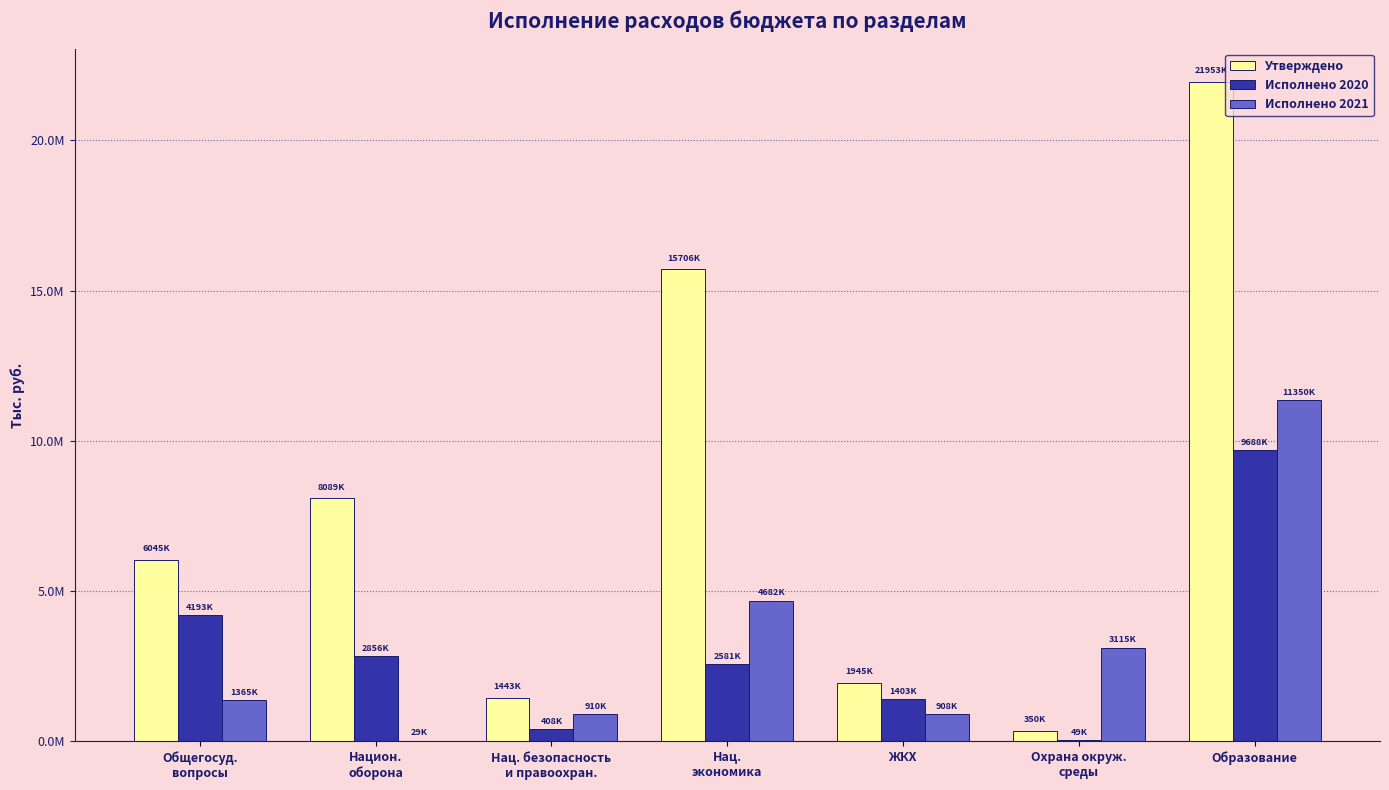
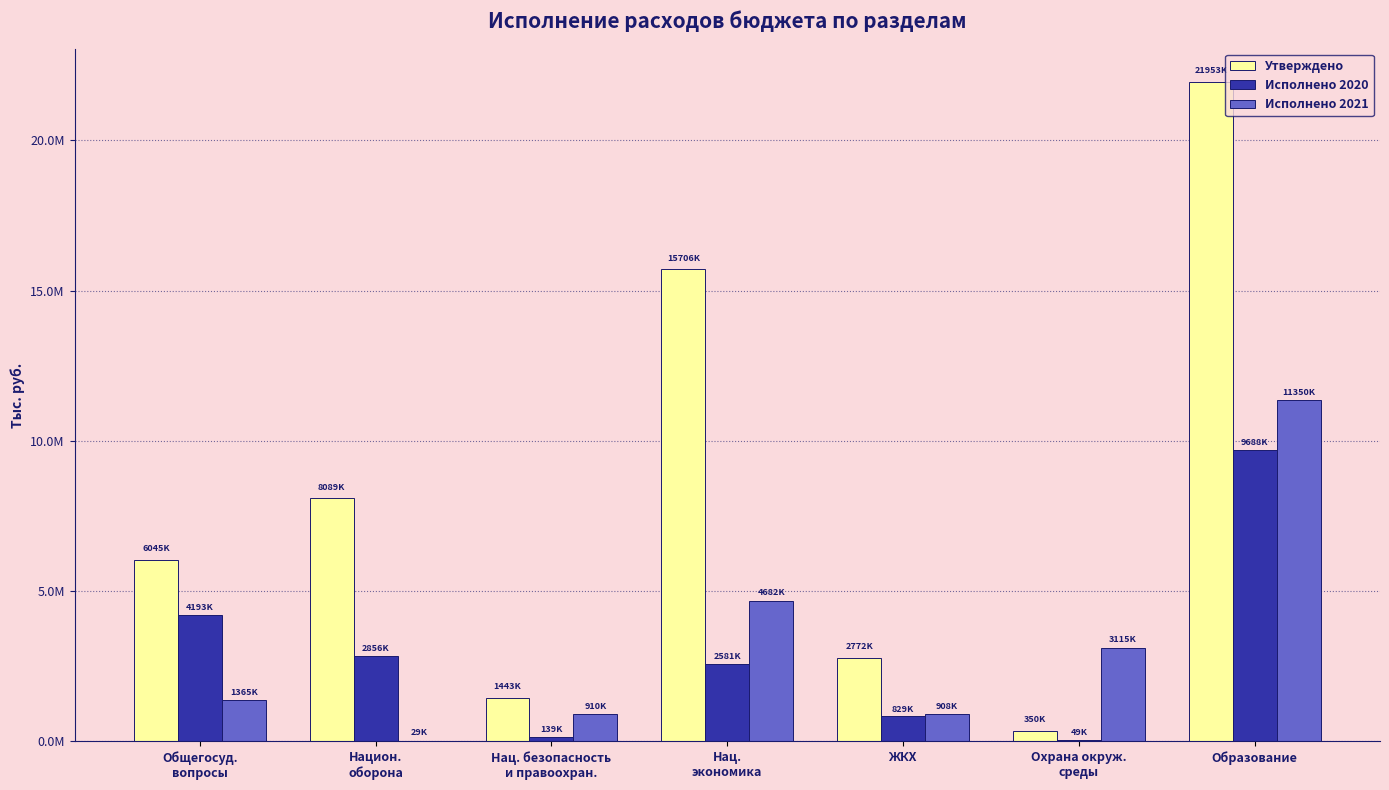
  {
    "Утверждено": {
      "Общегосуд. вопросы": "6045K",
      "Национ. оборона": "8089K",
      "Нац. безопасность и правоохран.": "1443K",
      "Нац. экономика": "15706K",
-     "ЖКХ": "1945K",
+     "ЖКХ": "2772K",
      "Охрана окруж. среды": "350K"
    },
    "Исполнено 2020": {
      "Общегосуд. вопросы": "4193K",
      "Национ. оборона": "2856K",
-     "Нац. безопасность и правоохран.": "408K",
+     "Нац. безопасность и правоохран.": "139K",
      "Нац. экономика": "2581K",
-     "ЖКХ": "1403K",
+     "ЖКХ": "829K",
      "Охрана окруж. среды": "49K",
      "Образование": "9688K"
    },
    "Исполнено 2021": {
      "Общегосуд. вопросы": "1365K",
      "Национ. оборона": "29K",
      "Нац. безопасность и правоохран.": "910K",
      "Нац. экономика": "4682K",
      "ЖКХ": "908K",
      "Охрана окруж. среды": "3115K",
      "Образование": "11350K"
    }
  }
